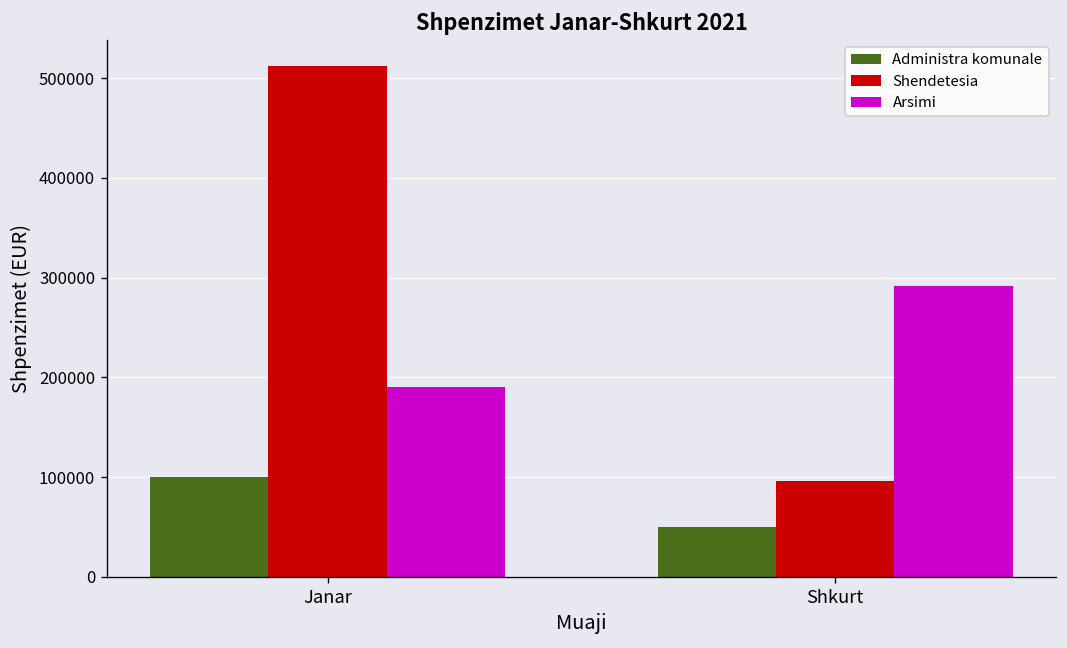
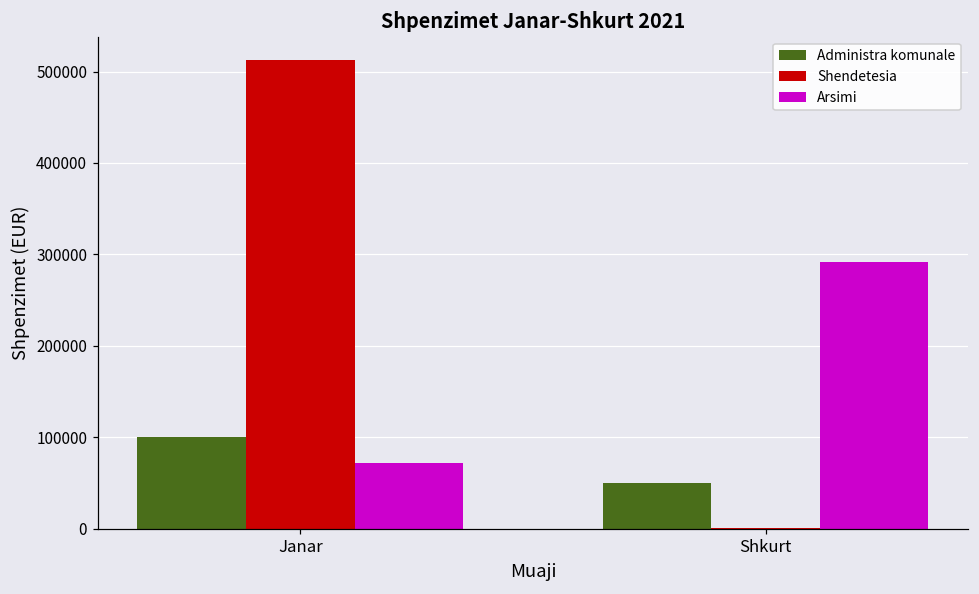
  {
    "Administra komunale": {
      "Janar": 100000,
      "Shkurt": 50000
    },
    "Shendetesia": {
      "Janar": 510000,
-     "Shkurt": 100000
+     "Shkurt": 0
    },
    "Arsimi": {
-     "Janar": 190000,
+     "Janar": 70000,
      "Shkurt": 290000
    }
  }
